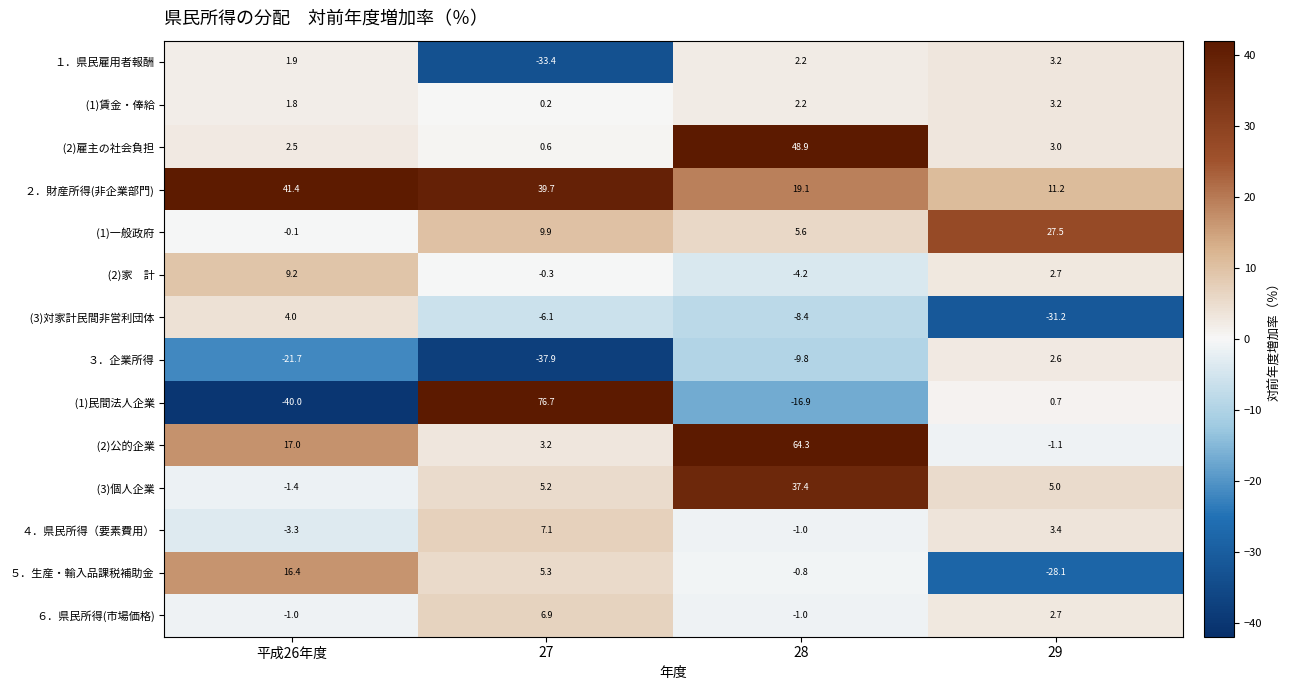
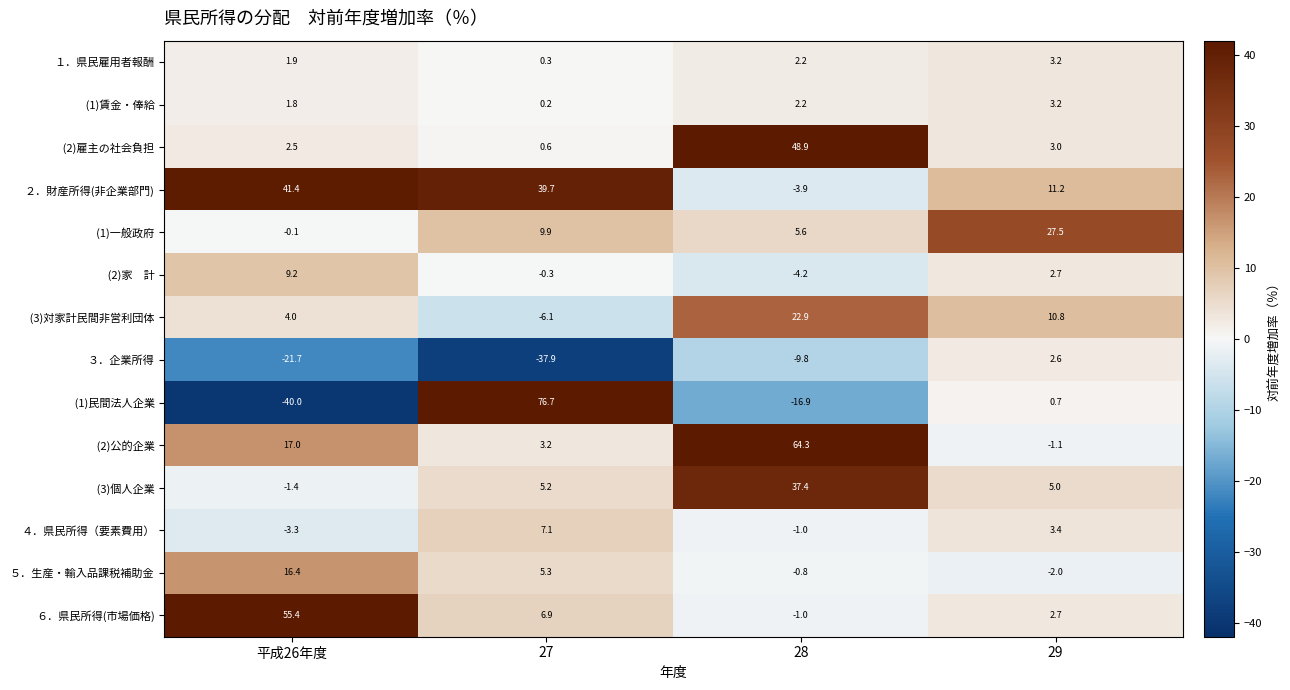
  {
    "１．県民雇用者報酬": {
      "平成26年度": 1.9,
-     "27": -33.4,
+     "27": 0.3,
      "28": 2.2,
      "29": 3.2
    },
    "(1)賃金・俸給": {
      "平成26年度": 1.8,
      "27": 0.2,
      "28": 2.2,
      "29": 3.2
    },
    "(2)雇主の社会負担": {
      "平成26年度": 2.5,
      "27": 0.6,
      "28": 48.9,
      "29": 3.0
    },
    "２．財産所得(非企業部門)": {
      "平成26年度": 41.4,
      "27": 39.7,
-     "28": 19.1,
+     "28": -3.9,
      "29": 11.2
    },
    "(1)一般政府": {
      "平成26年度": -0.1,
      "27": 9.9,
      "28": 5.6,
      "29": 27.5
    },
    "(2)家 計": {
      "平成26年度": 9.2,
      "27": -0.3,
      "28": -4.2,
      "29": 2.7
    },
    "(3)対家計民間非営利団体": {
      "平成26年度": 4.0,
      "27": -6.1,
-     "28": -8.4,
-     "29": -31.2
+     "28": 22.9,
+     "29": 10.8
    },
    "３．企業所得": {
      "平成26年度": -21.7,
      "27": -37.9,
      "28": -9.8,
      "29": 2.6
    },
    "(1)民間法人企業": {
      "平成26年度": -40.0,
      "27": 76.7,
      "28": -16.9,
      "29": 0.7
    },
    "(2)公的企業": {
      "平成26年度": 17.0,
      "27": 3.2,
      "28": 64.3,
      "29": -1.1
    },
    "(3)個人企業": {
      "平成26年度": -1.4,
      "27": 5.2,
      "28": 37.4,
      "29": 5.0
    },
    "４．県民所得（要素費用）": {
      "平成26年度": -3.3,
      "27": 7.1,
      "28": -1.0,
      "29": 3.4
    },
    "５．生産・輸入品課税補助金": {
      "平成26年度": 16.4,
      "27": 5.3,
      "28": -0.8,
-     "29": -28.1
+     "29": -2.0
    },
    "６．県民所得(市場価格)": {
-     "平成26年度": -1.0,
+     "平成26年度": 55.4,
      "27": 6.9,
      "28": -1.0,
      "29": 2.7
    }
  }
